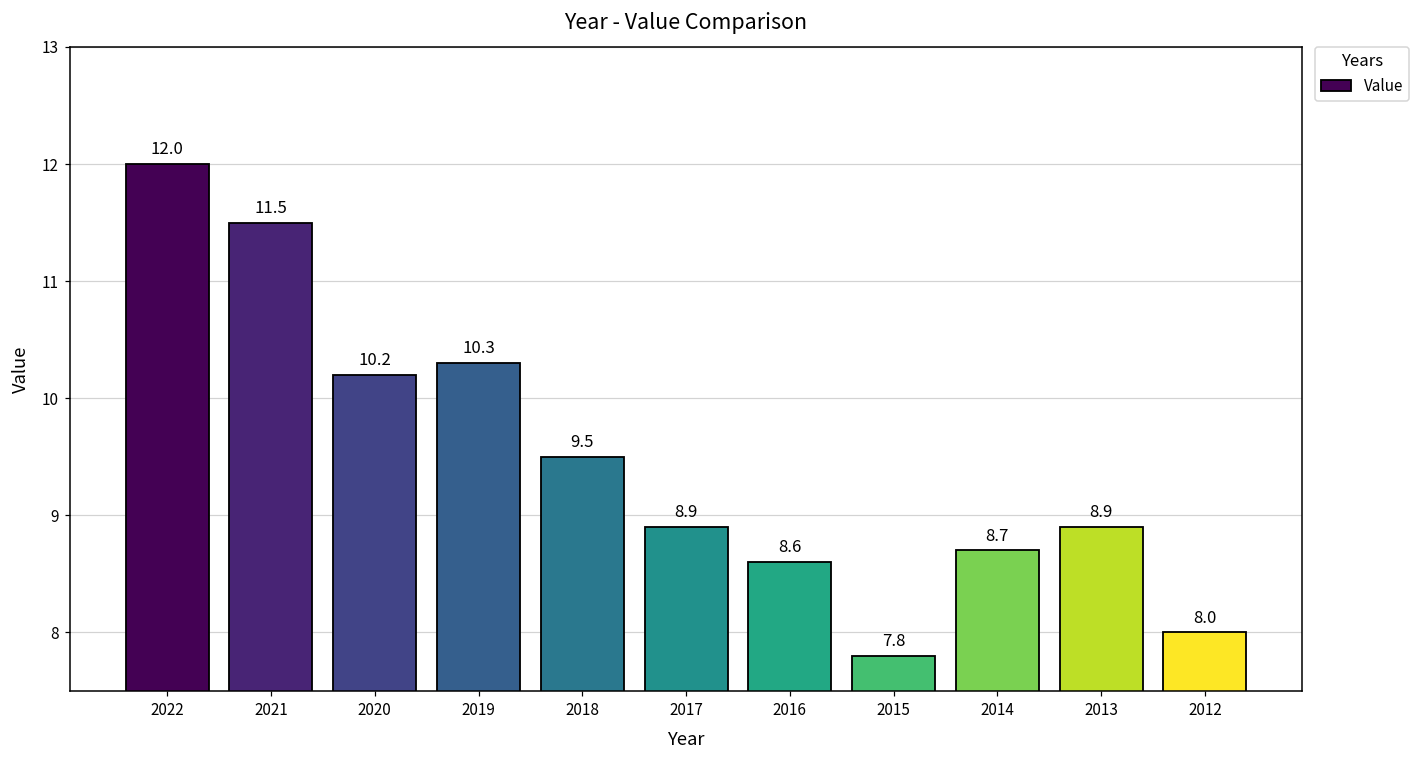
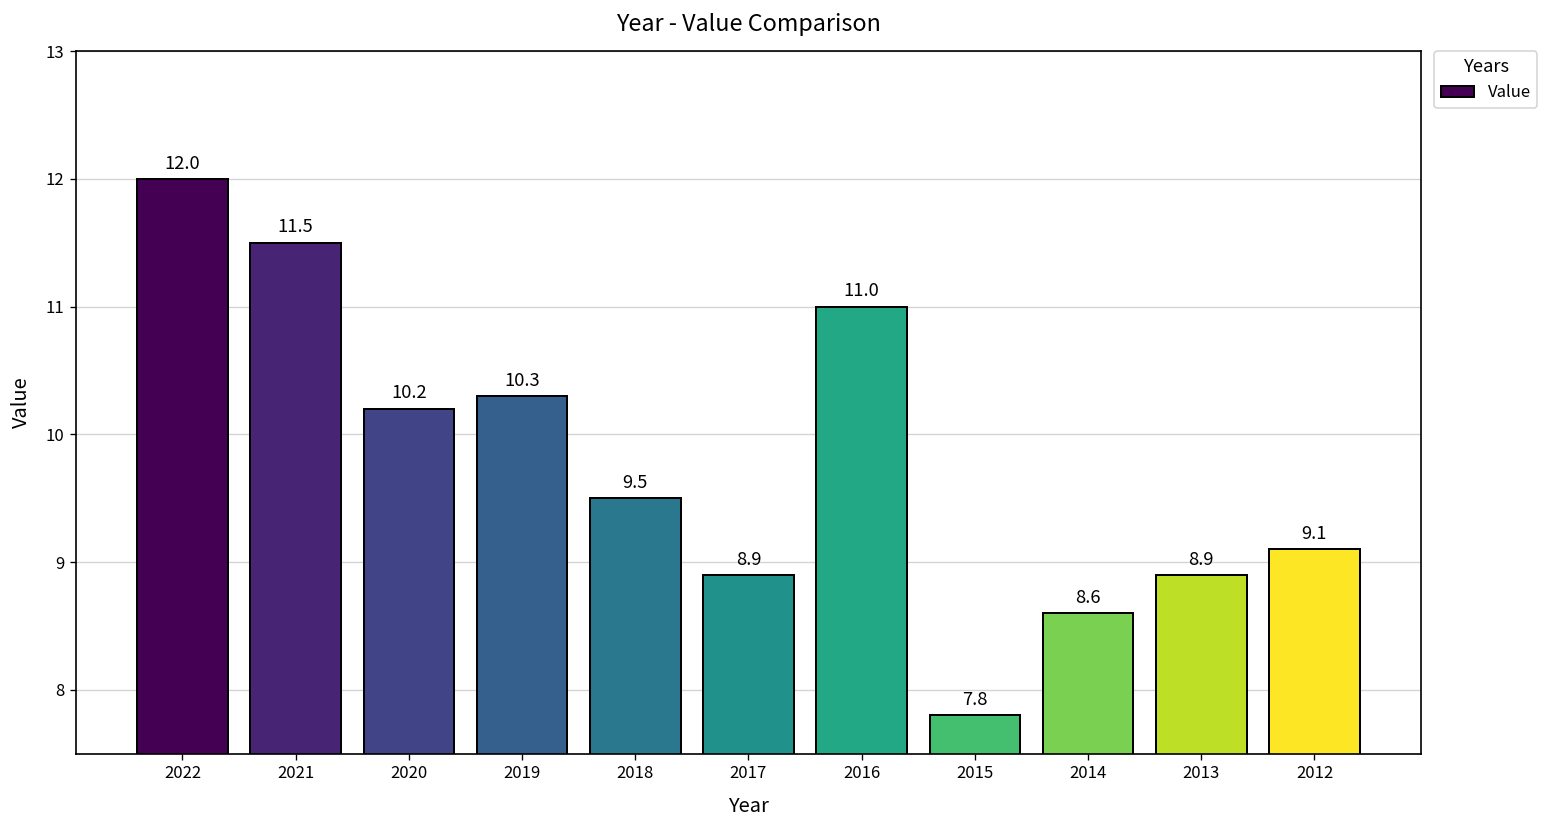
  {
    "2022": 12.0,
    "2021": 11.5,
    "2020": 10.2,
    "2019": 10.3,
    "2018": 9.5,
    "2017": 8.9,
-   "2016": 8.6,
+   "2016": 11.0,
    "2015": 7.8,
-   "2014": 8.7,
+   "2014": 8.6,
    "2013": 8.9,
-   "2012": 8.0
+   "2012": 9.1
  }
